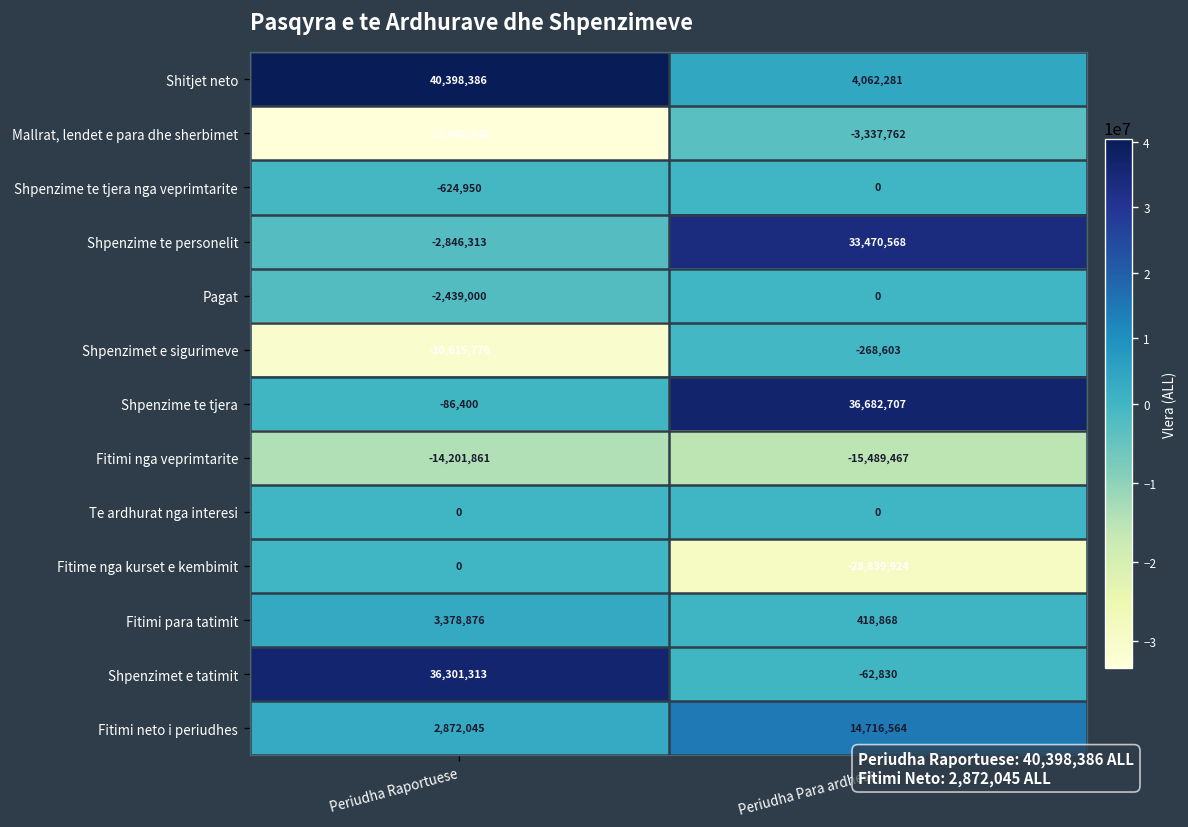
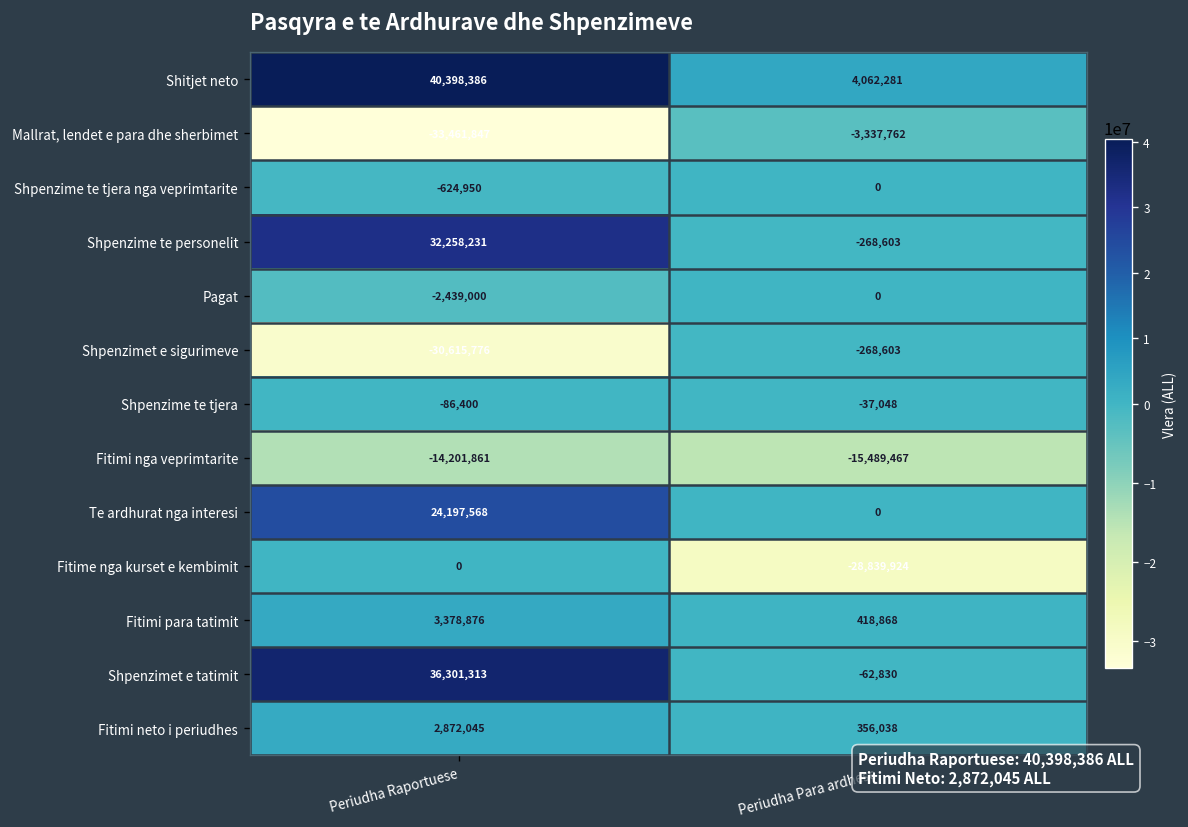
  {
    "Shitjet neto": {
      "Periudha Raportuese": "40,398,386",
      "Periudha Para ardhese": "4,062,281"
    },
    "Mallrat, lendet e para dhe sherbimet": {
      "Periudha Para ardhese": "-3,337,762"
    },
    "Shpenzime te tjera nga veprimtarite": {
      "Periudha Raportuese": "-624,950",
      "Periudha Para ardhese": "0"
    },
    "Shpenzime te personelit": {
-     "Periudha Raportuese": "-2,846,313",
-     "Periudha Para ardhese": "33,470,568"
+     "Periudha Raportuese": "32,258,231",
+     "Periudha Para ardhese": "-268,603"
    },
    "Pagat": {
      "Periudha Raportuese": "-2,439,000",
      "Periudha Para ardhese": "0"
    },
    "Shpenzimet e sigurimeve": {
      "Periudha Raportuese": "-30,615,776",
      "Periudha Para ardhese": "-268,603"
    },
    "Shpenzime te tjera": {
      "Periudha Raportuese": "-86,400",
-     "Periudha Para ardhese": "36,682,707"
+     "Periudha Para ardhese": "-37,048"
    },
    "Fitimi nga veprimtarite": {
      "Periudha Raportuese": "-14,201,861",
      "Periudha Para ardhese": "-15,489,467"
    },
    "Te ardhurat nga interesi": {
-     "Periudha Raportuese": "0",
+     "Periudha Raportuese": "24,197,568",
      "Periudha Para ardhese": "0"
    },
    "Fitime nga kurset e kembimit": {
      "Periudha Raportuese": "0",
      "Periudha Para ardhese": "-28,839,924"
    },
    "Fitimi para tatimit": {
      "Periudha Raportuese": "3,378,876",
      "Periudha Para ardhese": "418,868"
    },
    "Shpenzimet e tatimit": {
      "Periudha Raportuese": "36,301,313",
      "Periudha Para ardhese": "-62,830"
    },
    "Fitimi neto i periudhes": {
      "Periudha Raportuese": "2,872,045",
-     "Periudha Para ardhese": "14,716,564"
+     "Periudha Para ardhese": "356,038"
    }
  }
